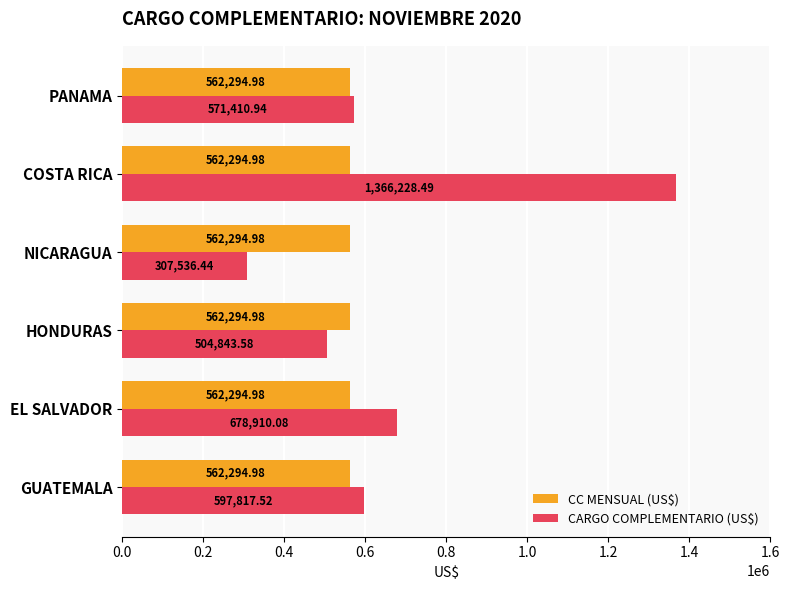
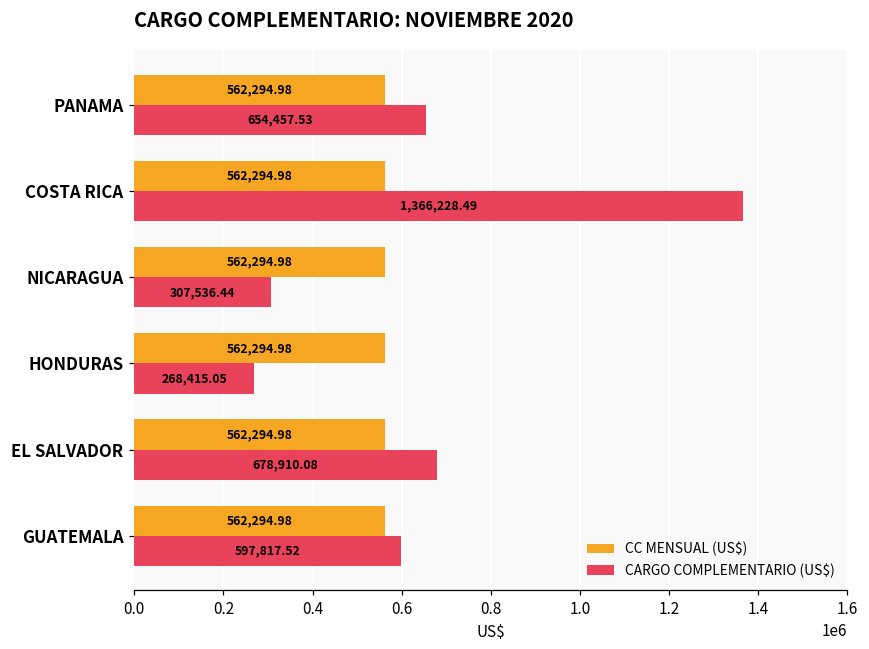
  {
    "CC MENSUAL (US$)": {
      "PANAMA": "562,294.98",
      "COSTA RICA": "562,294.98",
      "NICARAGUA": "562,294.98",
      "HONDURAS": "562,294.98",
      "EL SALVADOR": "562,294.98",
      "GUATEMALA": "562,294.98"
    },
    "CARGO COMPLEMENTARIO (US$)": {
-     "PANAMA": "571,410.94",
+     "PANAMA": "654,457.53",
      "COSTA RICA": "1,366,228.49",
      "NICARAGUA": "307,536.44",
-     "HONDURAS": "504,843.58",
+     "HONDURAS": "268,415.05",
      "EL SALVADOR": "678,910.08",
      "GUATEMALA": "597,817.52"
    }
  }
